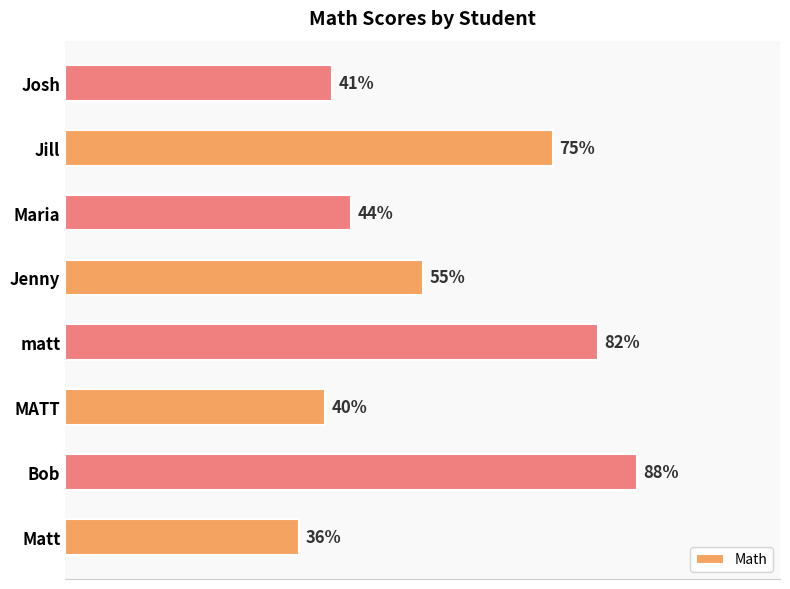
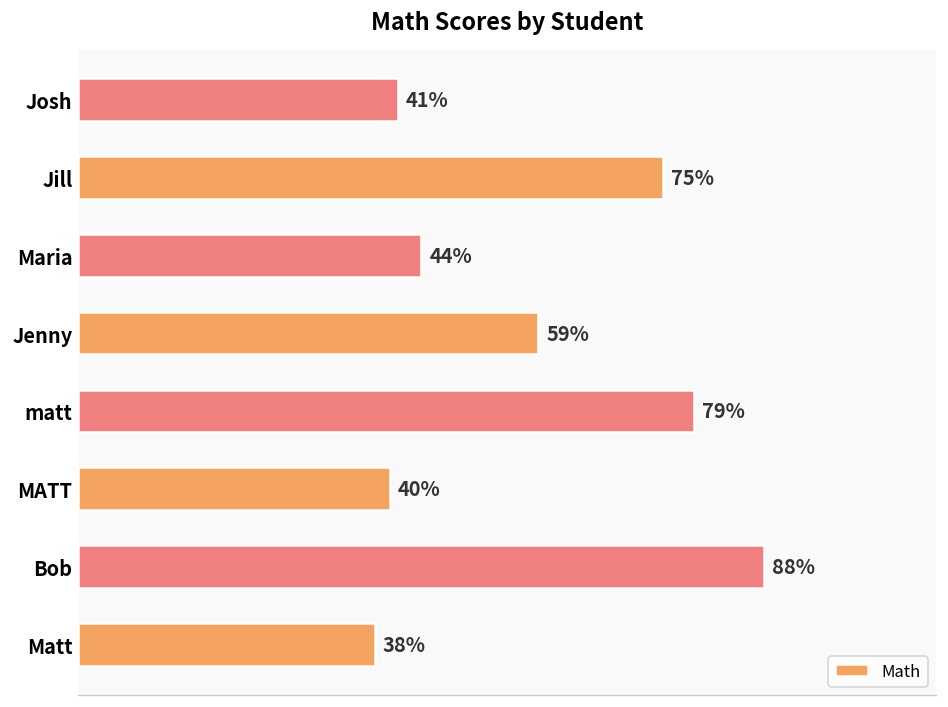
  {
    "Josh": "41%",
    "Jill": "75%",
    "Maria": "44%",
-   "Jenny": "55%",
-   "matt": "82%",
+   "Jenny": "59%",
+   "matt": "79%",
    "MATT": "40%",
    "Bob": "88%",
-   "Matt": "36%"
+   "Matt": "38%"
  }
